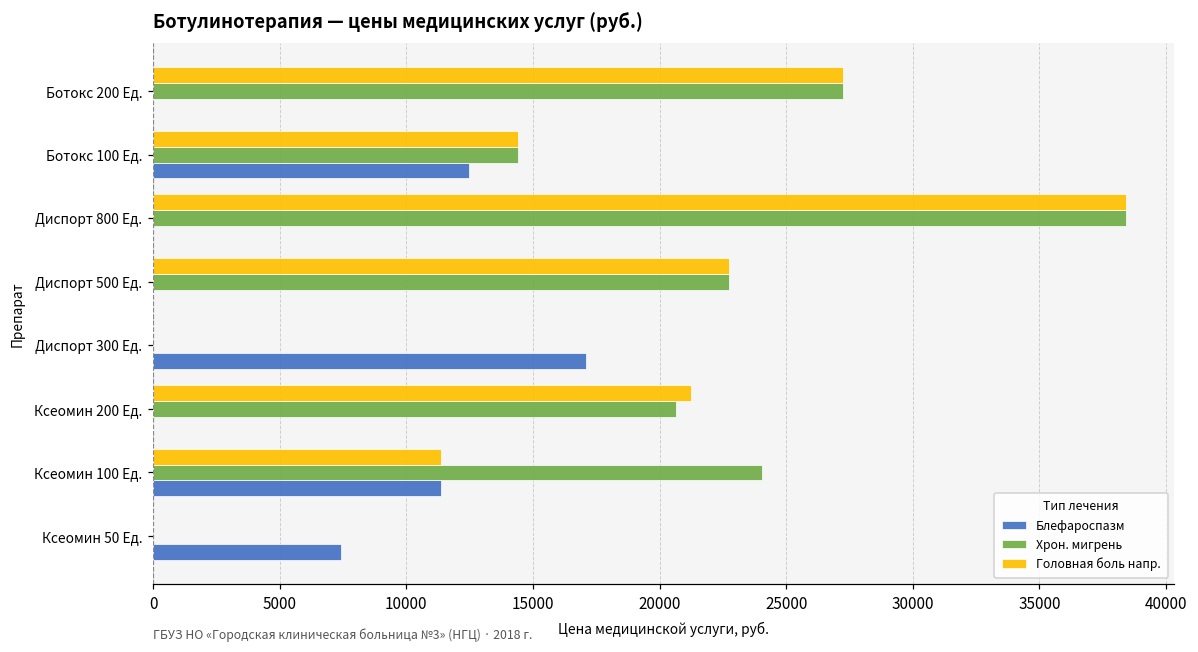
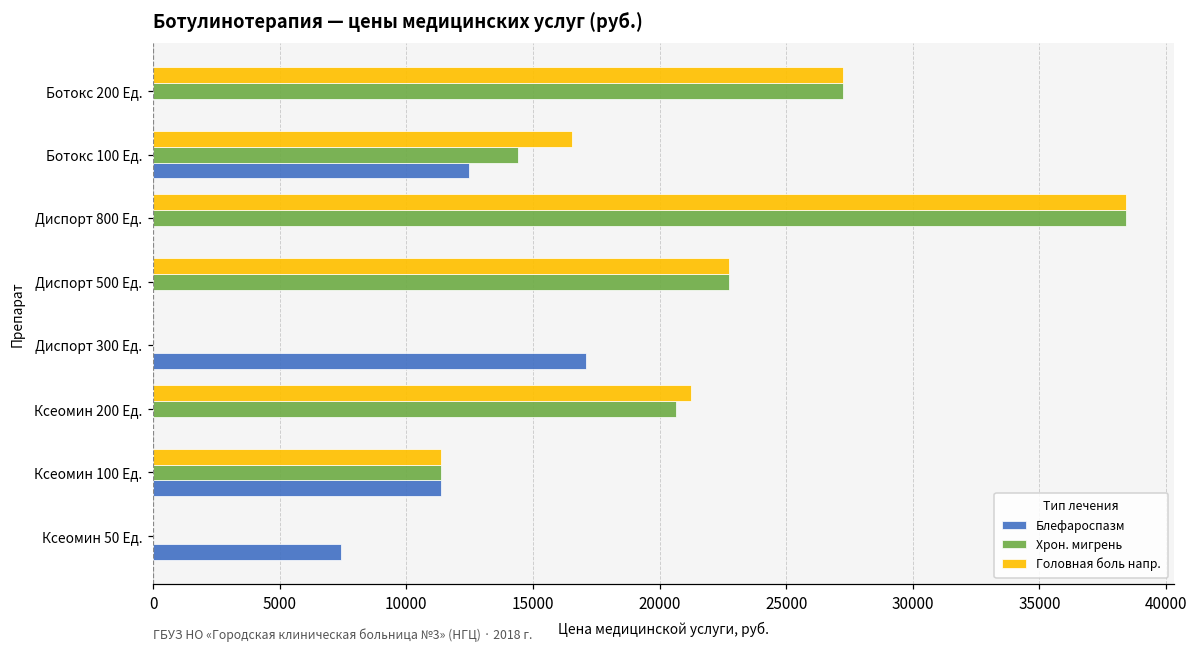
  {
    "Блефароспазм": {
      "Ботокс 200 Ед.": 0,
      "Ботокс 100 Ед.": 12500,
      "Диспорт 800 Ед.": 0,
      "Диспорт 500 Ед.": 0,
      "Диспорт 300 Ед.": 17100,
      "Ксеомин 200 Ед.": 0,
      "Ксеомин 100 Ед.": 11400,
      "Ксеомин 50 Ед.": 7400
    },
    "Хрон. мигрень": {
      "Ботокс 200 Ед.": 27300,
      "Ботокс 100 Ед.": 14400,
      "Диспорт 800 Ед.": 38400,
      "Диспорт 500 Ед.": 22800,
      "Диспорт 300 Ед.": 0,
      "Ксеомин 200 Ед.": 20600,
-     "Ксеомин 100 Ед.": 24100,
+     "Ксеомин 100 Ед.": 11400,
      "Ксеомин 50 Ед.": 0
    },
    "Головная боль напр.": {
      "Ботокс 200 Ед.": 27300,
-     "Ботокс 100 Ед.": 14400,
+     "Ботокс 100 Ед.": 16500,
      "Диспорт 800 Ед.": 38400,
      "Диспорт 500 Ед.": 22800,
      "Диспорт 300 Ед.": 0,
      "Ксеомин 200 Ед.": 21300,
      "Ксеомин 100 Ед.": 11400,
      "Ксеомин 50 Ед.": 0
    }
  }
